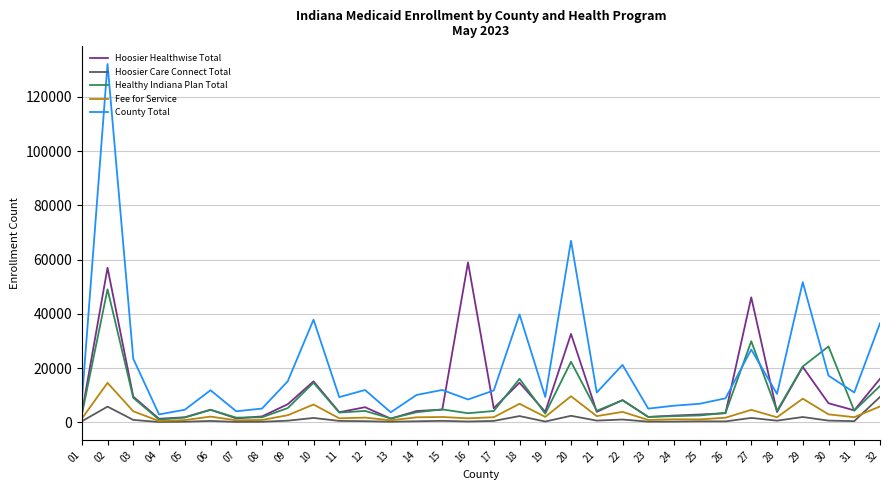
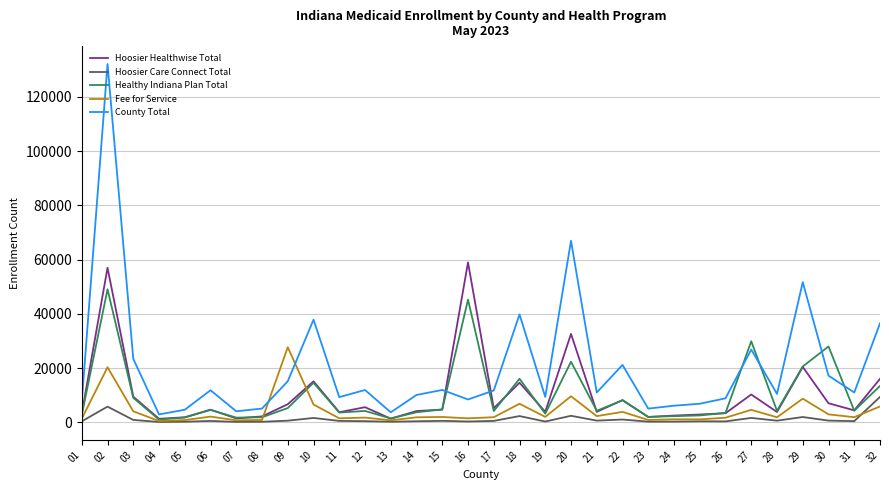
  {
    "Hoosier Healthwise Total": {
      "02": 57000,
      "09": 7000,
      "12": 6000,
      "16": 59000,
      "17": 5000,
      "18": 15000,
      "20": 33000,
-     "27": 46000,
+     "27": 10000,
      "30": 7000,
      "32": 16000
    },
    "Hoosier Care Connect Total": {
      "01": 0,
      "02": 6000,
      "03": 1000,
      "06": 1000,
      "09": 1000,
      "10": 2000,
      "11": 1000,
      "12": 0,
      "14": 0,
      "15": 1000,
      "16": 0,
      "17": 1000,
      "18": 2000,
      "19": 0,
      "20": 2000,
      "21": 1000,
      "22": 1000,
      "26": 0,
      "27": 2000,
      "28": 1000,
      "29": 2000,
      "30": 1000,
      "31": 0,
      "32": 9000
    },
    "Healthy Indiana Plan Total": {
      "02": 49000,
      "09": 5000,
      "12": 4000,
-     "16": 3000,
+     "16": 45000,
      "17": 4000,
      "18": 16000,
      "20": 22000,
      "27": 30000,
      "30": 28000,
      "32": 13000
    },
    "Fee for Service": {
      "01": 1000,
-     "02": 15000,
+     "02": 20000,
      "03": 4000,
      "06": 2000,
-     "09": 3000,
+     "09": 28000,
      "10": 7000,
      "11": 1000,
      "12": 2000,
      "14": 2000,
      "15": 2000,
      "16": 1000,
      "17": 2000,
      "18": 7000,
      "19": 2000,
      "20": 10000,
      "21": 2000,
      "22": 4000,
      "26": 2000,
      "27": 5000,
      "28": 2000,
      "29": 9000,
      "30": 3000,
      "31": 2000,
      "32": 6000
    },
    "County Total": {
      "01": 8000,
      "02": 132000,
      "03": 23000,
      "04": 3000,
      "05": 5000,
      "06": 12000,
      "07": 4000,
      "08": 5000,
      "09": 15000,
      "10": 38000,
      "11": 9000,
      "12": 12000,
      "13": 4000,
      "14": 10000,
      "15": 12000,
      "16": 8000,
      "17": 12000,
      "18": 40000,
      "19": 9000,
      "20": 67000,
      "21": 11000,
      "22": 21000,
      "23": 5000,
      "24": 6000,
      "25": 7000,
      "26": 9000,
      "27": 27000,
      "28": 10000,
      "29": 52000,
      "30": 17000,
      "31": 11000,
      "32": 36000
    }
  }
